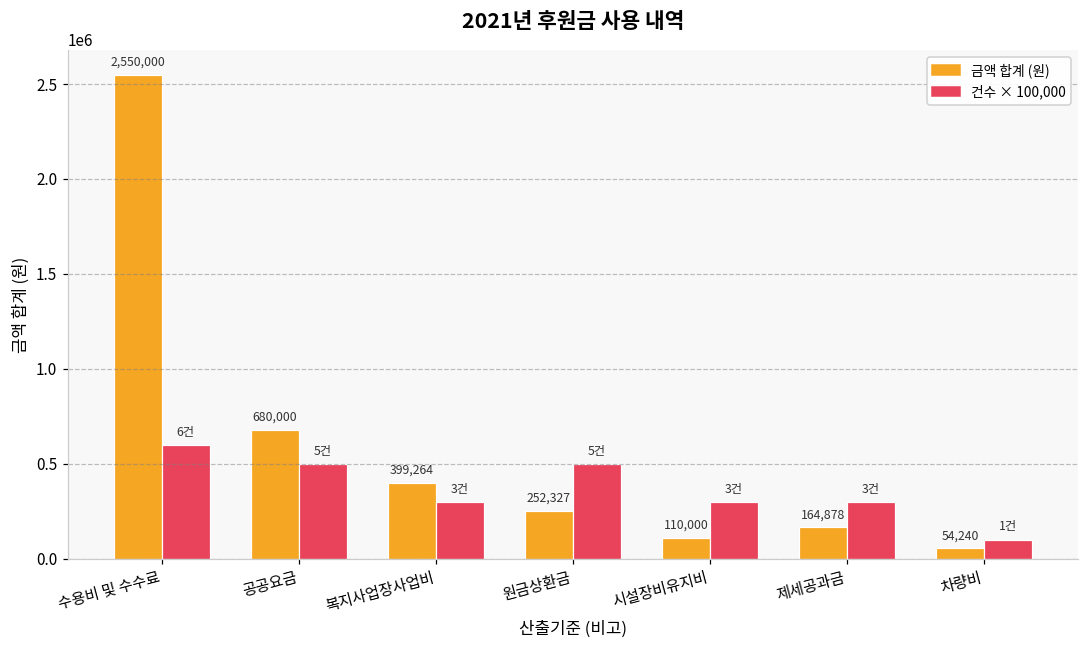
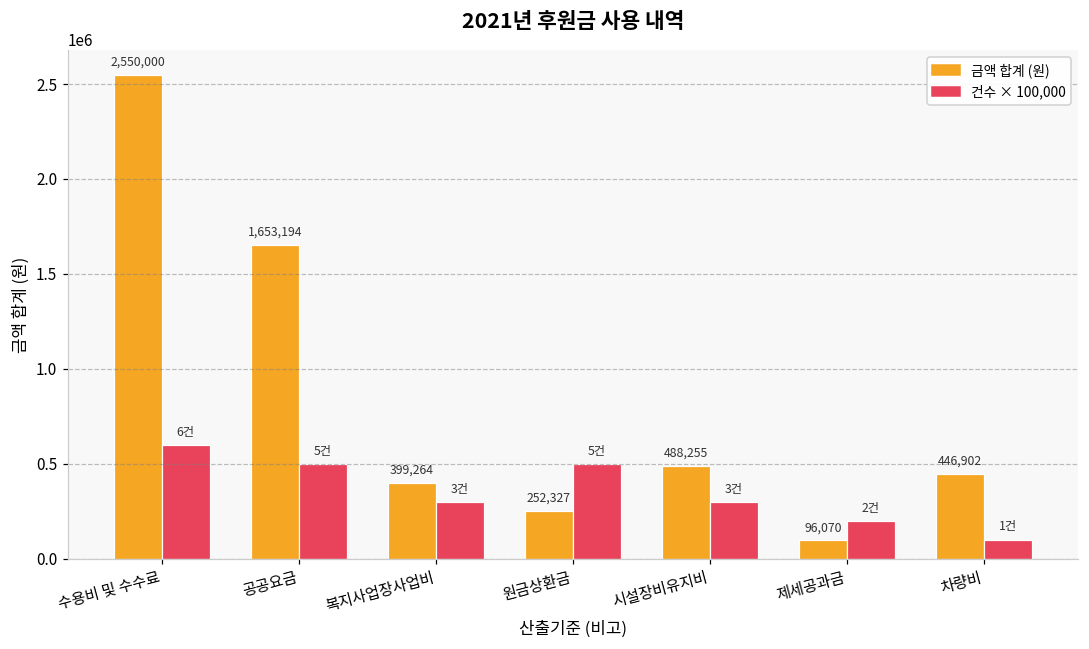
  {
    "금액 합계 (원)": {
      "수용비 및 수수료": "2,550,000",
-     "공공요금": "680,000",
+     "공공요금": "1,653,194",
      "복지사업장사업비": "399,264",
      "원금상환금": "252,327",
-     "시설장비유지비": "110,000",
-     "제세공과금": "164,878",
-     "차량비": "54,240"
+     "시설장비유지비": "488,255",
+     "제세공과금": "96,070",
+     "차량비": "446,902"
    },
    "건수 × 100,000": {
-     "제세공과금": "3건"
+     "제세공과금": "2건"
    }
  }
